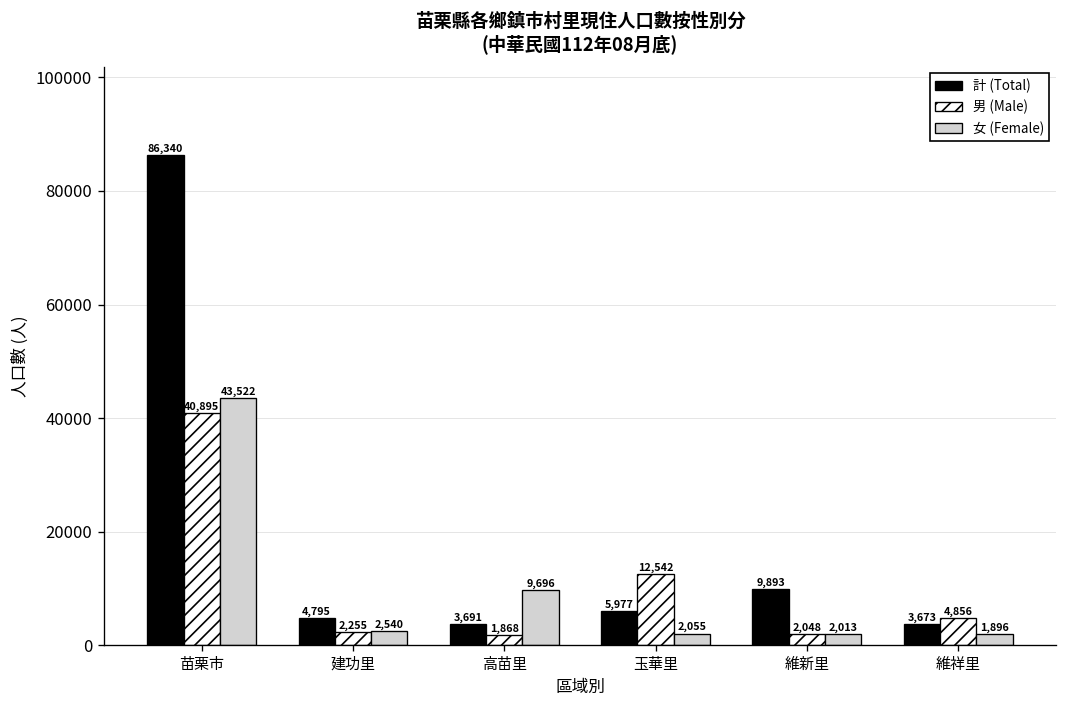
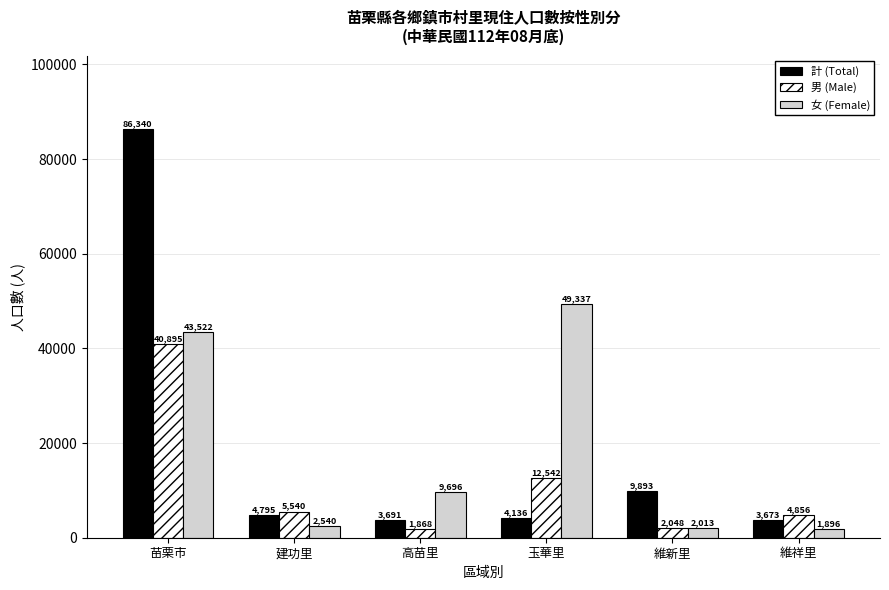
  {
    "計 (Total)": {
      "苗栗市": "86,340",
      "建功里": "4,795",
      "高苗里": "3,691",
-     "玉華里": "5,977",
+     "玉華里": "4,136",
      "維新里": "9,893",
      "維祥里": "3,673"
    },
    "男 (Male)": {
      "苗栗市": "40,895",
-     "建功里": "2,255",
+     "建功里": "5,540",
      "高苗里": "1,868",
      "玉華里": "12,542",
      "維新里": "2,048",
      "維祥里": "4,856"
    },
    "女 (Female)": {
      "苗栗市": "43,522",
      "建功里": "2,540",
      "高苗里": "9,696",
-     "玉華里": "2,055",
+     "玉華里": "49,337",
      "維新里": "2,013",
      "維祥里": "1,896"
    }
  }
